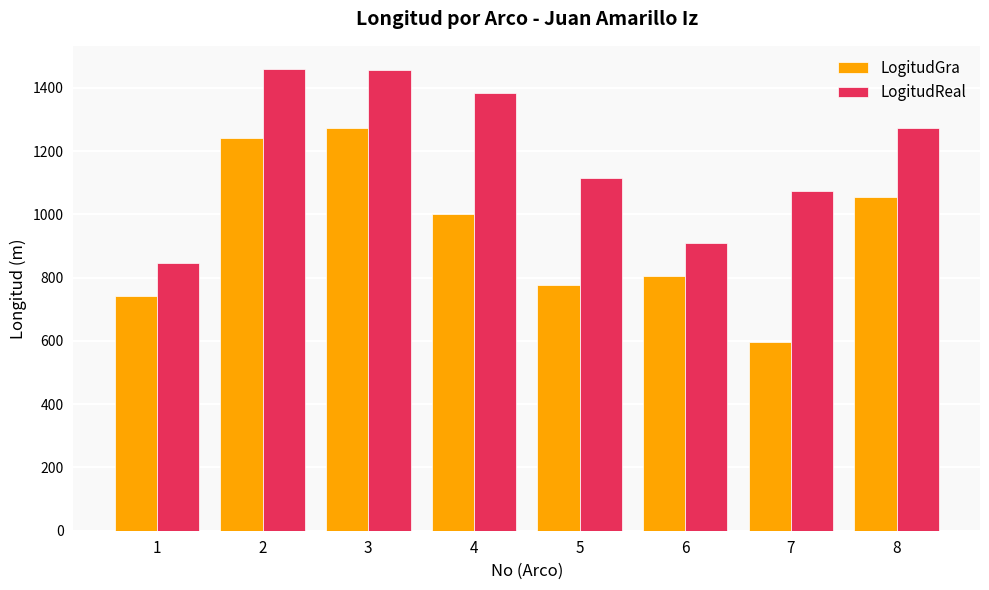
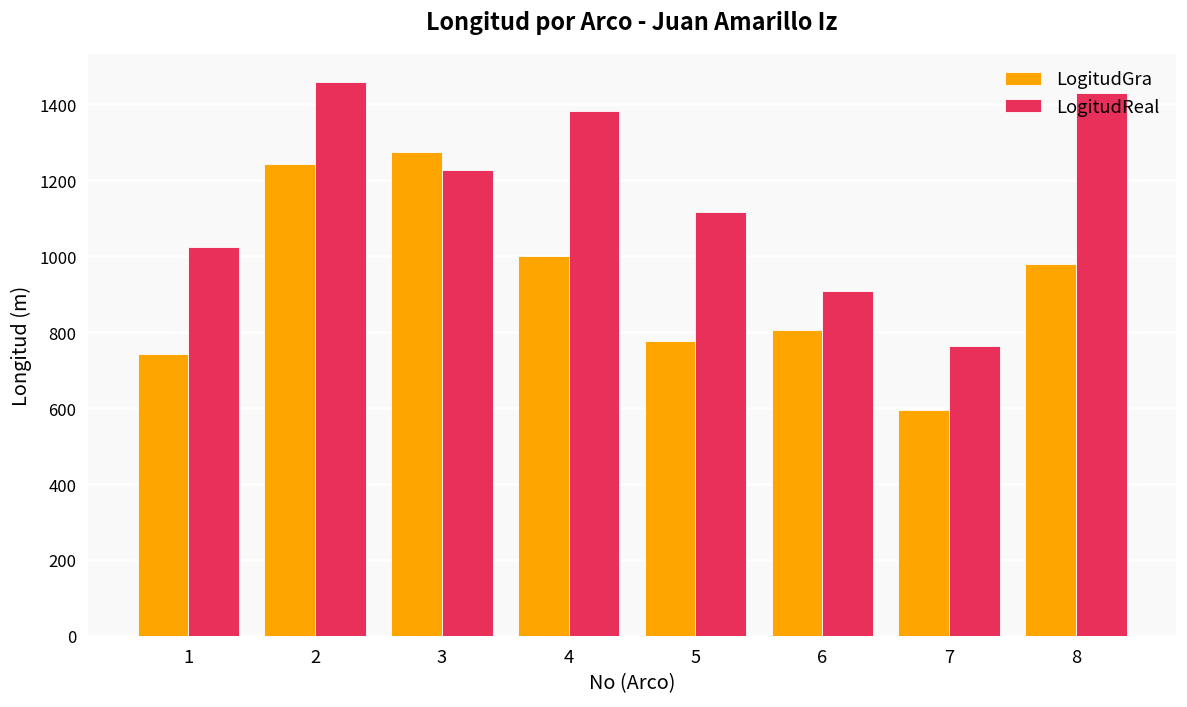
  {
    "LogitudGra": {
      "1": 740,
      "2": 1240,
      "3": 1270,
      "4": 1000,
      "5": 780,
      "6": 800,
      "7": 600,
-     "8": 1050
+     "8": 980
    },
    "LogitudReal": {
-     "1": 850,
+     "1": 1020,
      "2": 1460,
-     "3": 1460,
+     "3": 1230,
      "4": 1380,
      "5": 1120,
      "6": 910,
-     "7": 1070,
-     "8": 1270
+     "7": 760,
+     "8": 1430
    }
  }
